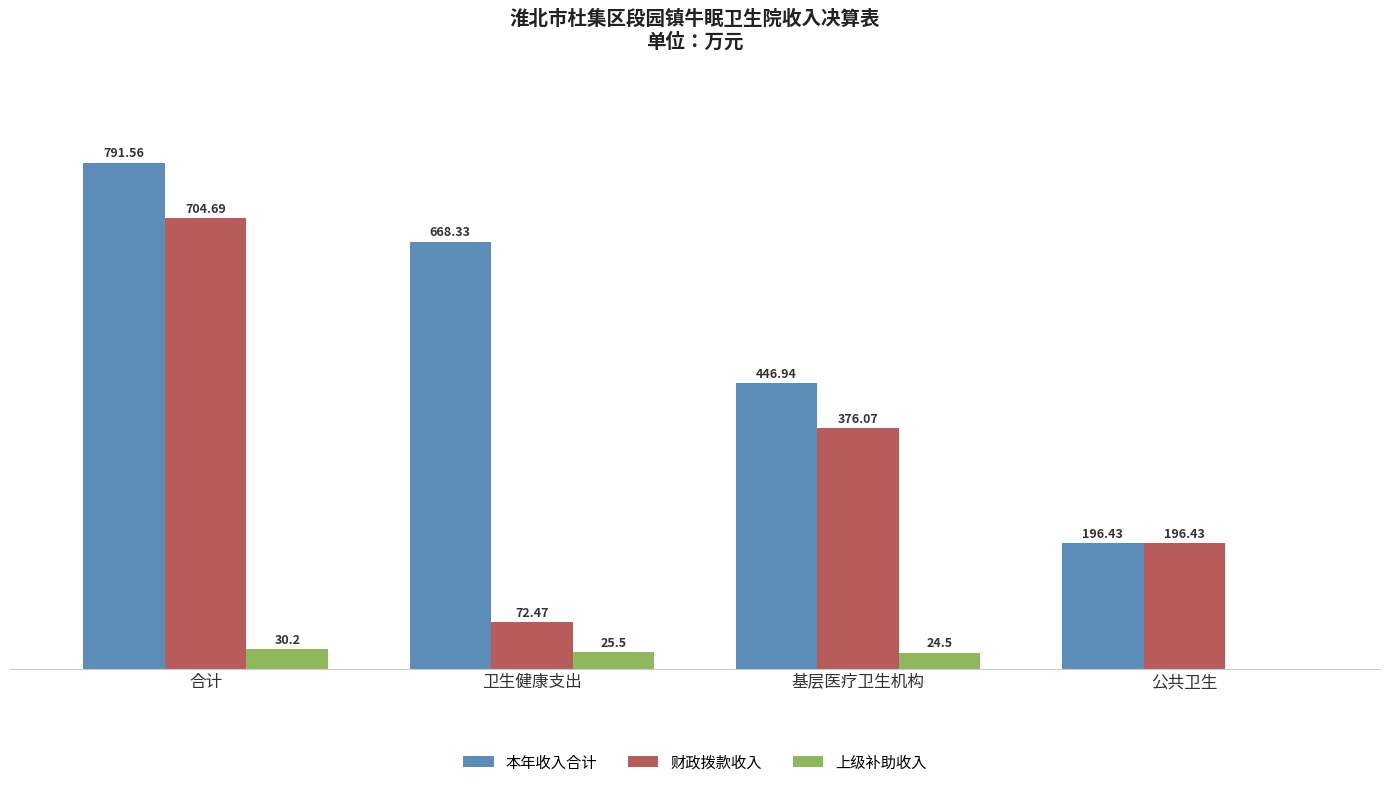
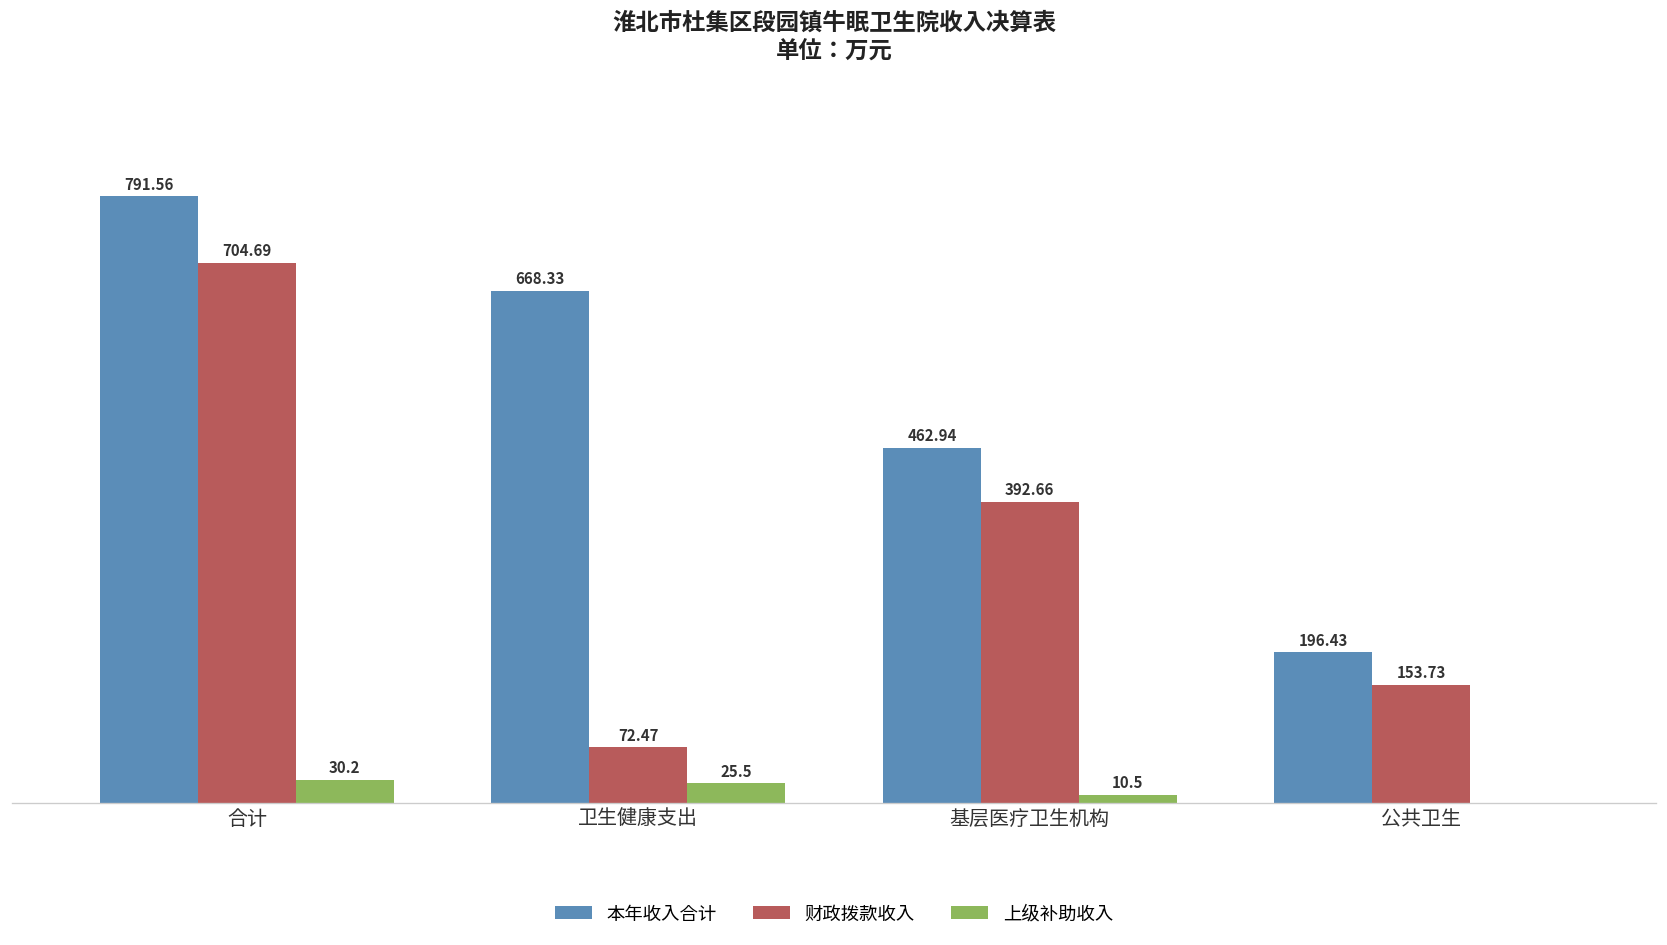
  {
    "本年收入合计": {
      "合计": 791.56,
      "卫生健康支出": 668.33,
-     "基层医疗卫生机构": 446.94,
+     "基层医疗卫生机构": 462.94,
      "公共卫生": 196.43
    },
    "财政拨款收入": {
      "合计": 704.69,
      "卫生健康支出": 72.47,
-     "基层医疗卫生机构": 376.07,
-     "公共卫生": 196.43
+     "基层医疗卫生机构": 392.66,
+     "公共卫生": 153.73
    },
    "上级补助收入": {
      "合计": 30.2,
      "卫生健康支出": 25.5,
-     "基层医疗卫生机构": 24.5
+     "基层医疗卫生机构": 10.5
    }
  }
